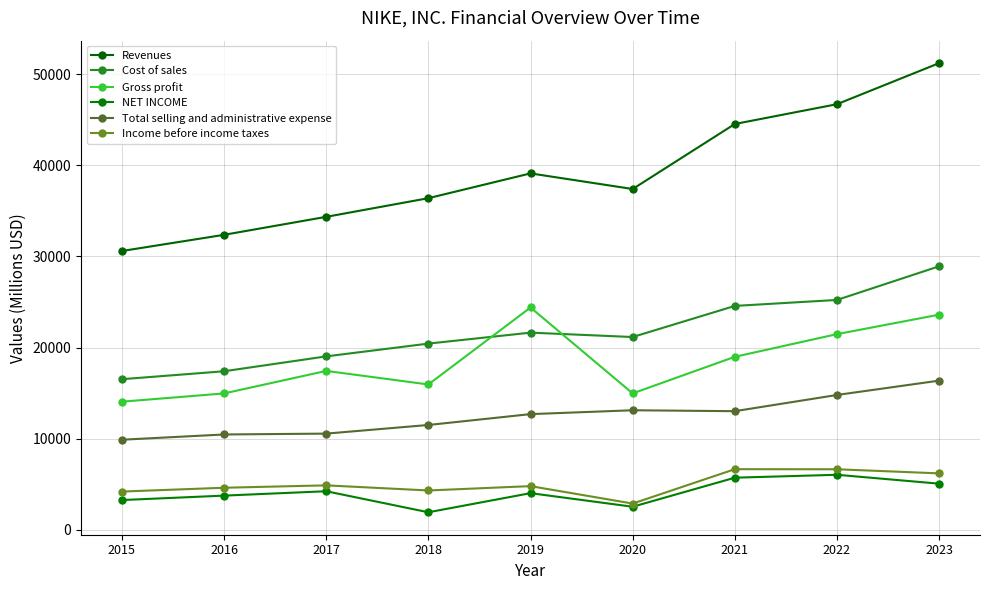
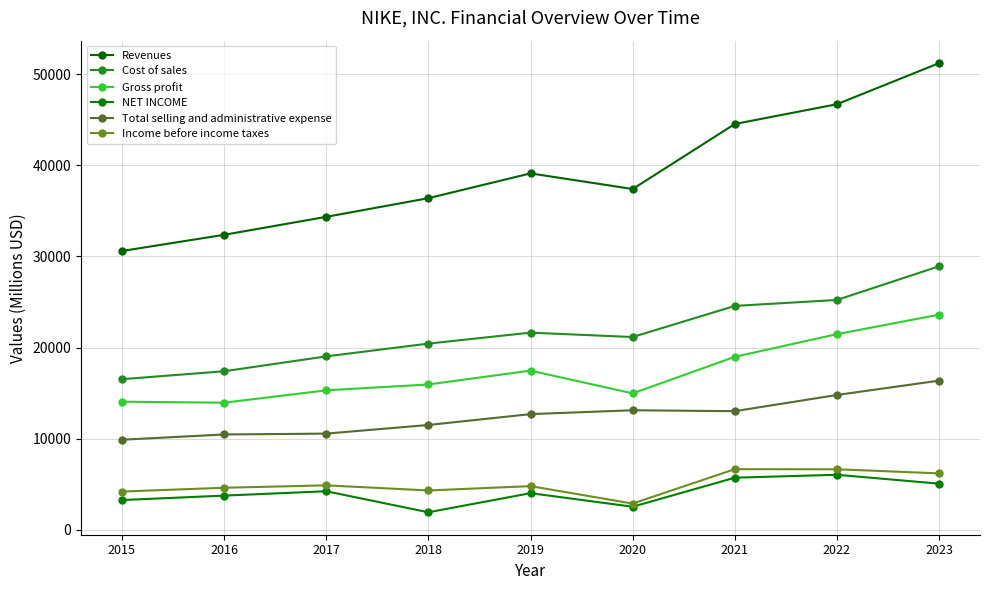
  {
    "Gross profit": {
      "2015": 14000,
-     "2016": 15000,
-     "2017": 17000,
+     "2016": 14000,
+     "2017": 15000,
      "2018": 16000,
-     "2019": 24000,
+     "2019": 17000,
      "2020": 15000,
      "2021": 19000,
      "2022": 21000,
      "2023": 24000
    }
  }
